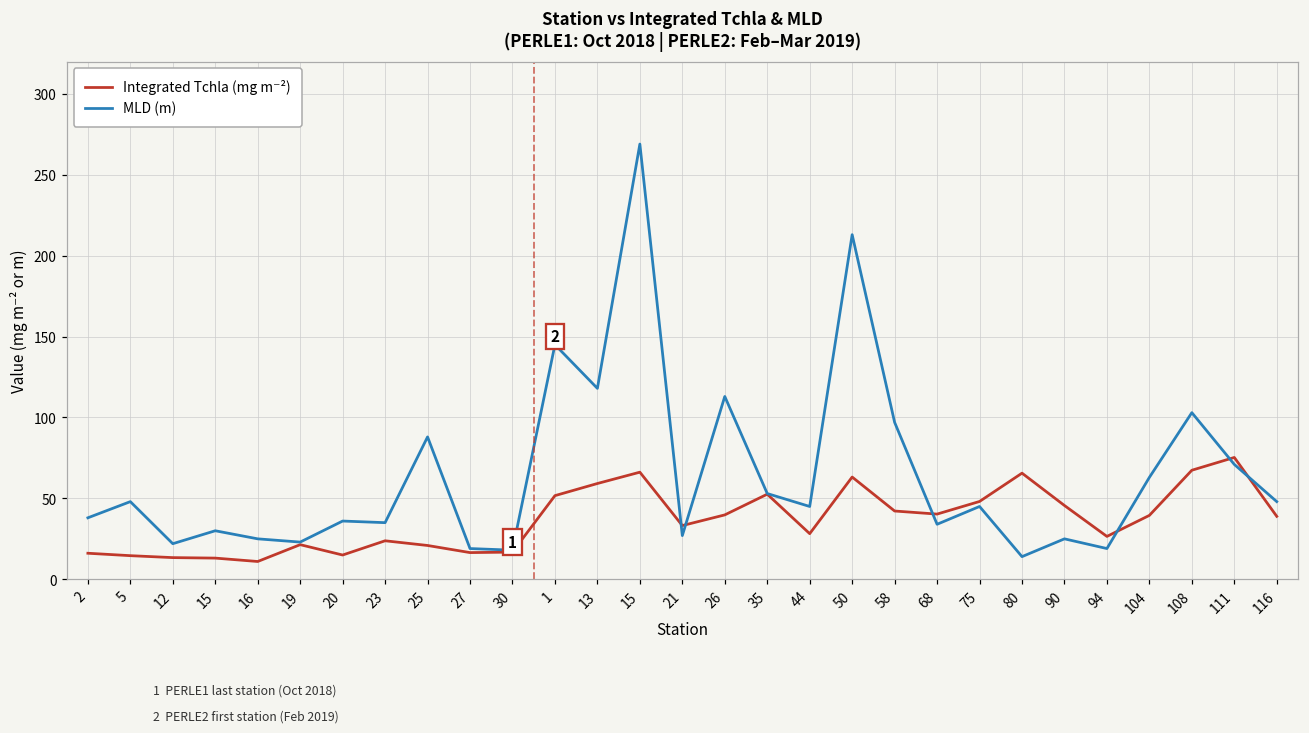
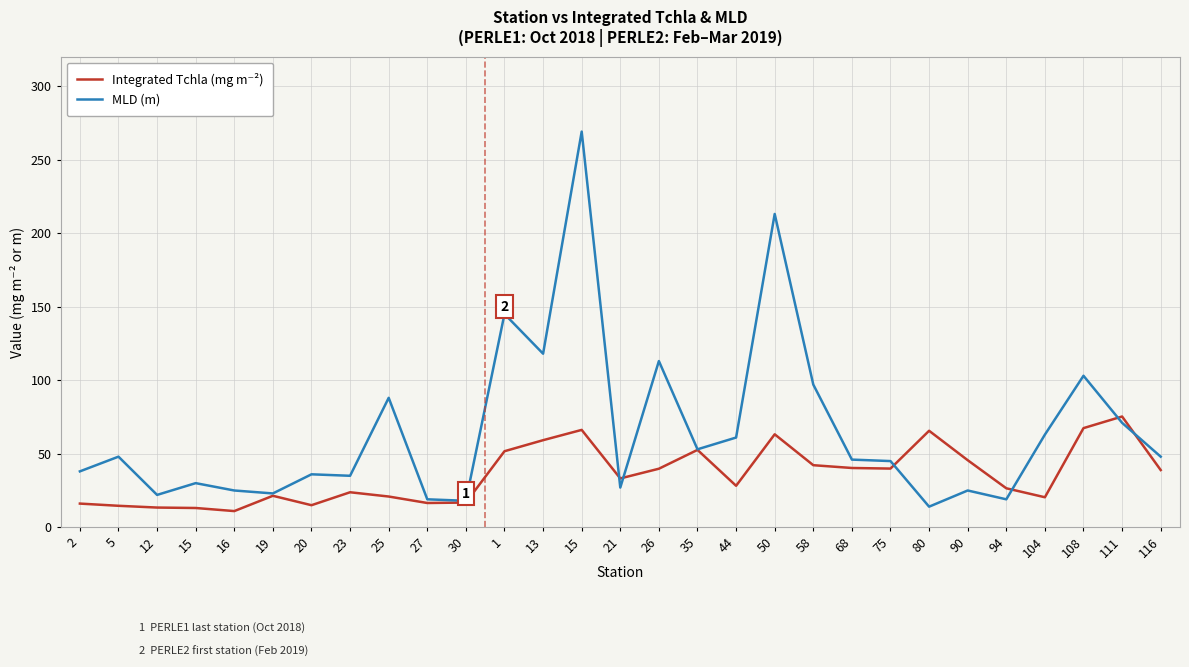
  {
    "Integrated Tchla (mg m⁻²)": {
      "2": 16,
      "5": 15,
      "12": 13,
      "16": 11,
      "20": 15,
      "23": 24,
      "25": 21,
      "27": 17,
      "1": 52,
      "13": 59,
      "21": 33,
      "26": 40,
      "44": 28,
      "50": 63,
      "58": 42,
      "68": 40,
-     "75": 48,
+     "75": 40,
      "80": 66,
      "90": 46,
      "94": 27,
-     "104": 40,
+     "104": 20,
      "108": 67,
      "111": 75,
      "116": 39
    },
    "MLD (m)": {
      "2": 38,
      "5": 48,
      "12": 22,
      "16": 25,
      "20": 36,
      "23": 35,
      "25": 88,
      "27": 19,
      "13": 118,
      "21": 27,
      "26": 113,
-     "44": 45,
+     "44": 61,
      "50": 213,
      "58": 97,
-     "68": 34,
+     "68": 46,
      "75": 45,
      "80": 14,
      "90": 25,
      "94": 19,
      "104": 63,
      "108": 103,
      "111": 71,
      "116": 48
    }
  }
